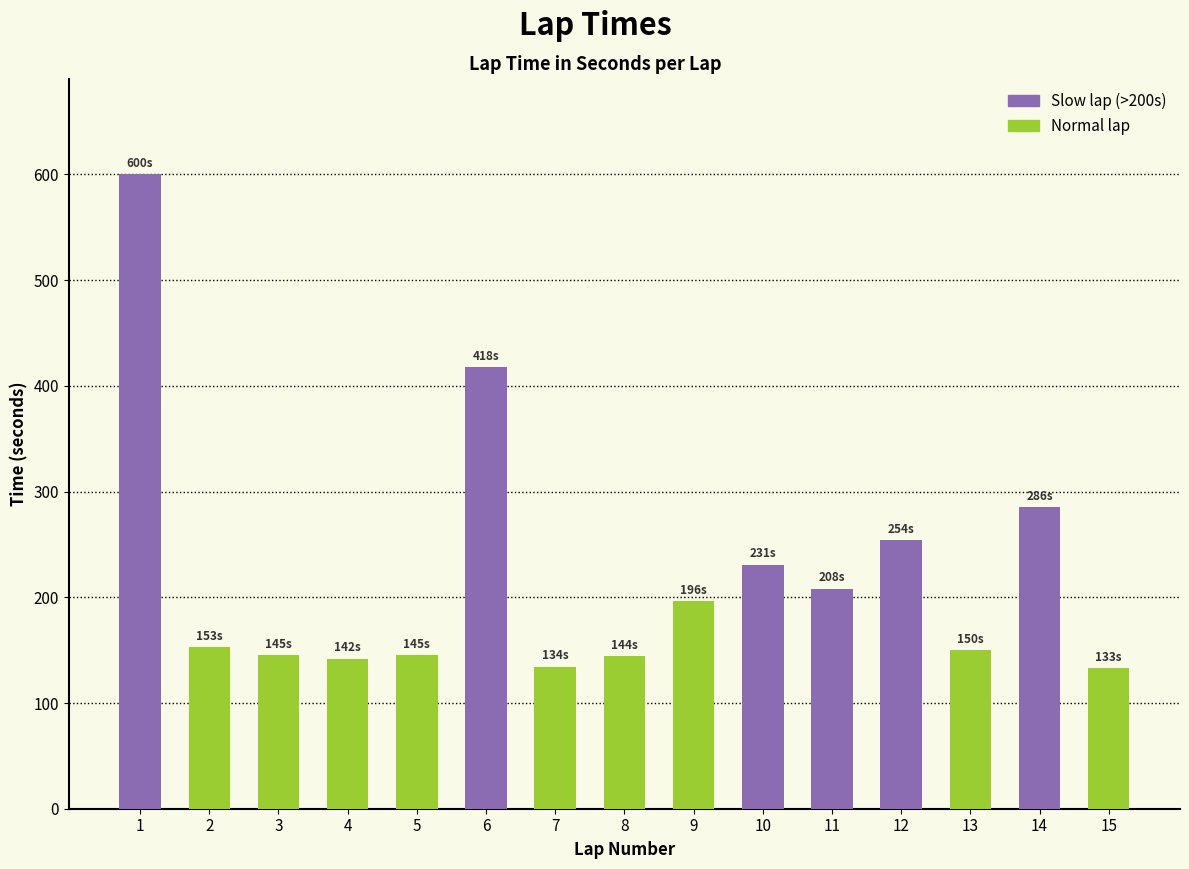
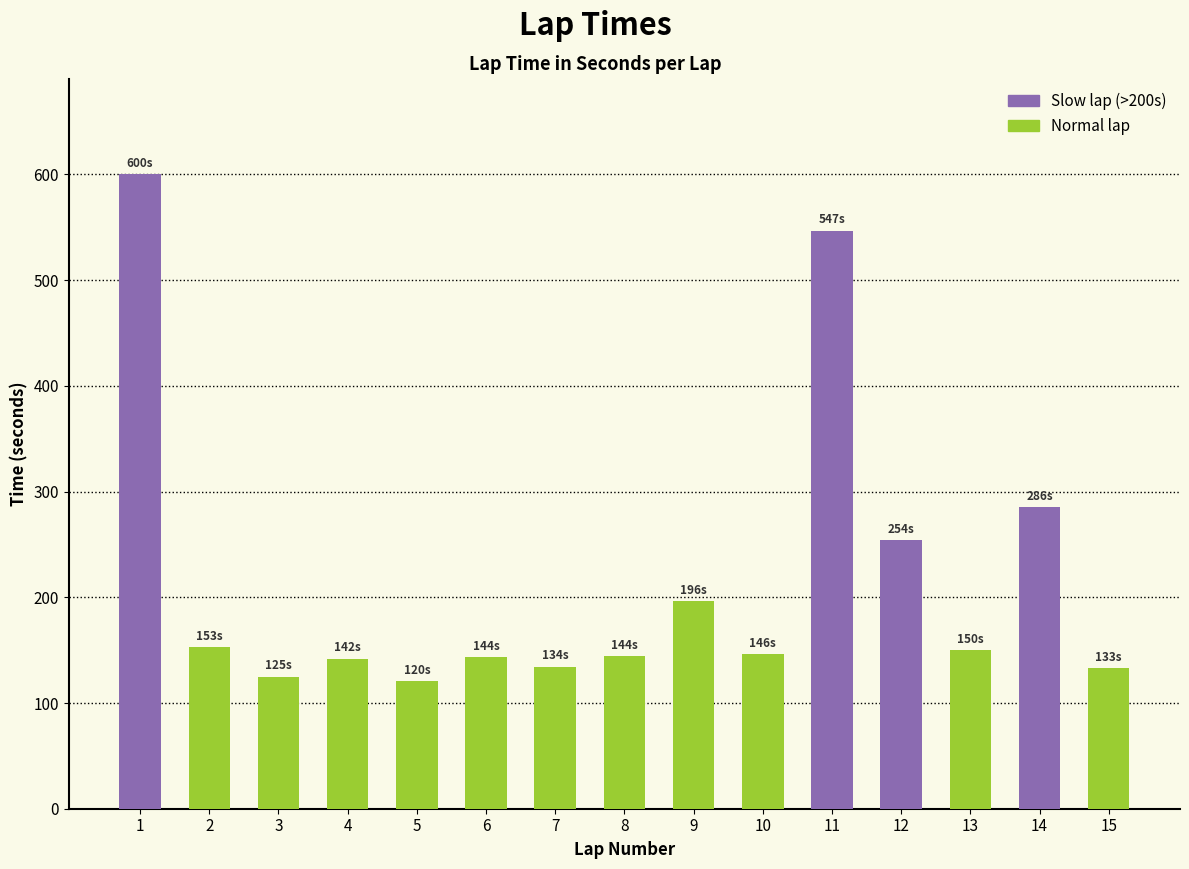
  {
    "1": "600s",
    "2": "153s",
-   "3": "145s",
+   "3": "125s",
    "4": "142s",
-   "5": "145s",
-   "6": "418s",
+   "5": "120s",
+   "6": "144s",
    "7": "134s",
    "8": "144s",
    "9": "196s",
-   "10": "231s",
-   "11": "208s",
+   "10": "146s",
+   "11": "547s",
    "12": "254s",
    "13": "150s",
    "14": "286s",
    "15": "133s"
  }
